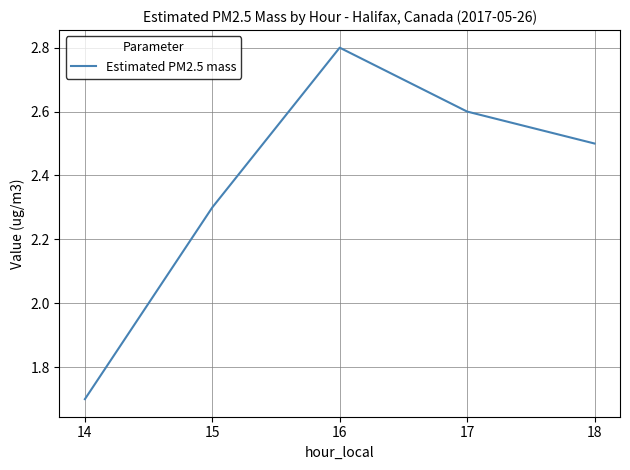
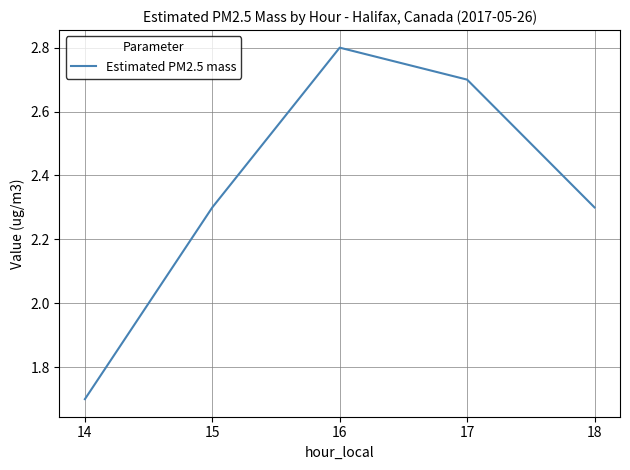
  {
    "14": 1.7,
    "15": 2.3,
    "16": 2.8,
-   "17": 2.6,
-   "18": 2.5
+   "17": 2.7,
+   "18": 2.3
  }
